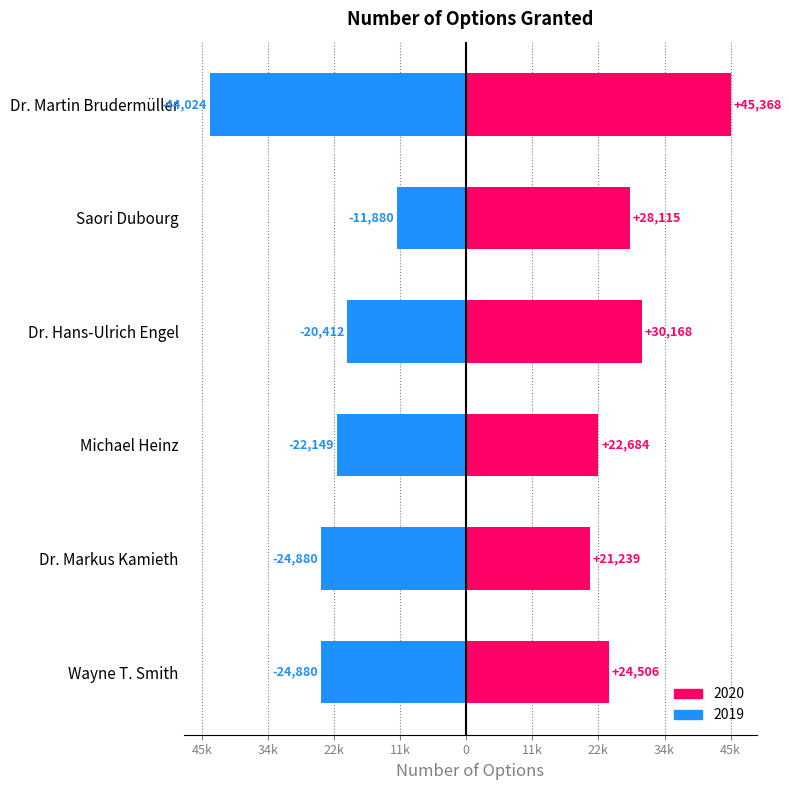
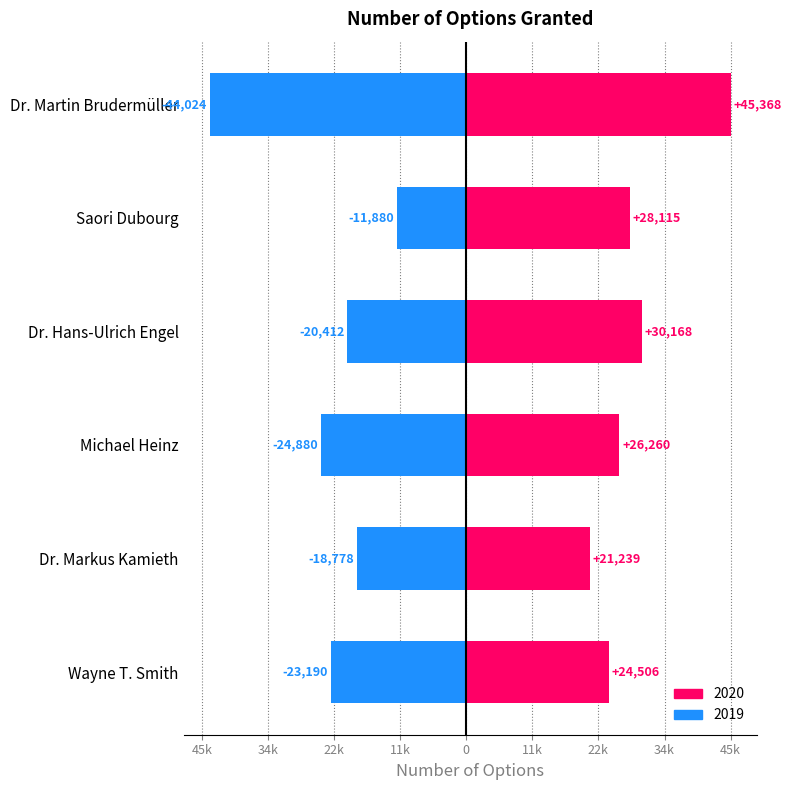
  {
    "2020": {
      "Dr. Martin Brudermüller": "+45,368",
      "Saori Dubourg": "+28,115",
      "Dr. Hans-Ulrich Engel": "+30,168",
-     "Michael Heinz": "+22,684",
+     "Michael Heinz": "+26,260",
      "Dr. Markus Kamieth": "+21,239",
      "Wayne T. Smith": "+24,506"
    },
    "2019": {
      "Dr. Martin Brudermüller": "-44,024",
      "Saori Dubourg": "-11,880",
      "Dr. Hans-Ulrich Engel": "-20,412",
-     "Michael Heinz": "-22,149",
-     "Dr. Markus Kamieth": "-24,880",
-     "Wayne T. Smith": "-24,880"
+     "Michael Heinz": "-24,880",
+     "Dr. Markus Kamieth": "-18,778",
+     "Wayne T. Smith": "-23,190"
    }
  }
